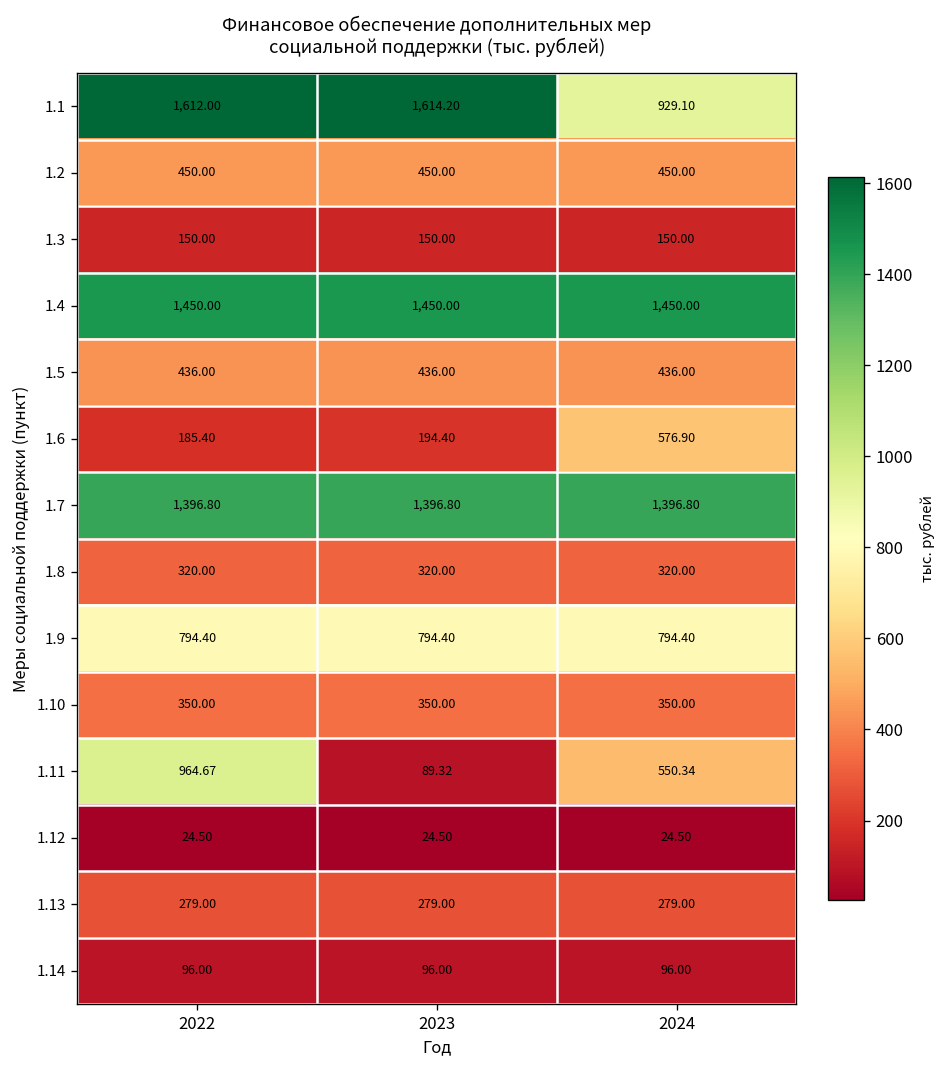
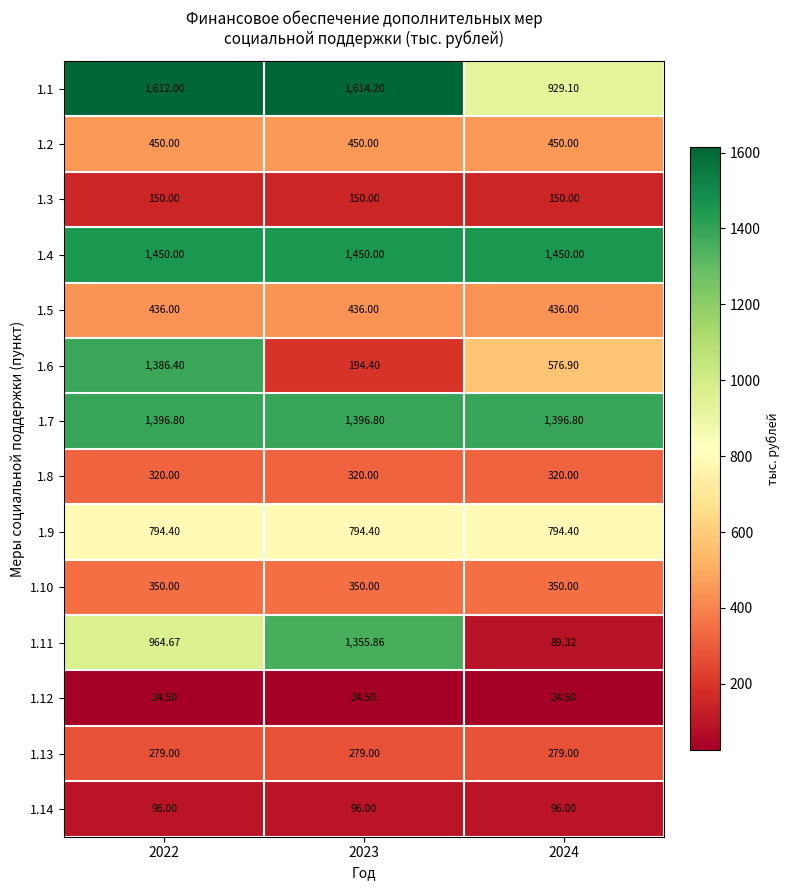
  {
    "1.1": {
      "2022": "1,612.00",
      "2023": "1,614.20",
      "2024": "929.10"
    },
    "1.2": {
      "2022": "450.00",
      "2023": "450.00",
      "2024": "450.00"
    },
    "1.3": {
      "2022": "150.00",
      "2023": "150.00",
      "2024": "150.00"
    },
    "1.4": {
      "2022": "1,450.00",
      "2023": "1,450.00",
      "2024": "1,450.00"
    },
    "1.5": {
      "2022": "436.00",
      "2023": "436.00",
      "2024": "436.00"
    },
    "1.6": {
-     "2022": "185.40",
+     "2022": "1,386.40",
      "2023": "194.40",
      "2024": "576.90"
    },
    "1.7": {
      "2022": "1,396.80",
      "2023": "1,396.80",
      "2024": "1,396.80"
    },
    "1.8": {
      "2022": "320.00",
      "2023": "320.00",
      "2024": "320.00"
    },
    "1.9": {
      "2022": "794.40",
      "2023": "794.40",
      "2024": "794.40"
    },
    "1.10": {
      "2022": "350.00",
      "2023": "350.00",
      "2024": "350.00"
    },
    "1.11": {
      "2022": "964.67",
-     "2023": "89.32",
-     "2024": "550.34"
+     "2023": "1,355.86",
+     "2024": "89.32"
    },
    "1.12": {
      "2022": "24.50",
      "2023": "24.50",
      "2024": "24.50"
    },
    "1.13": {
      "2022": "279.00",
      "2023": "279.00",
      "2024": "279.00"
    },
    "1.14": {
      "2022": "96.00",
      "2023": "96.00",
      "2024": "96.00"
    }
  }
